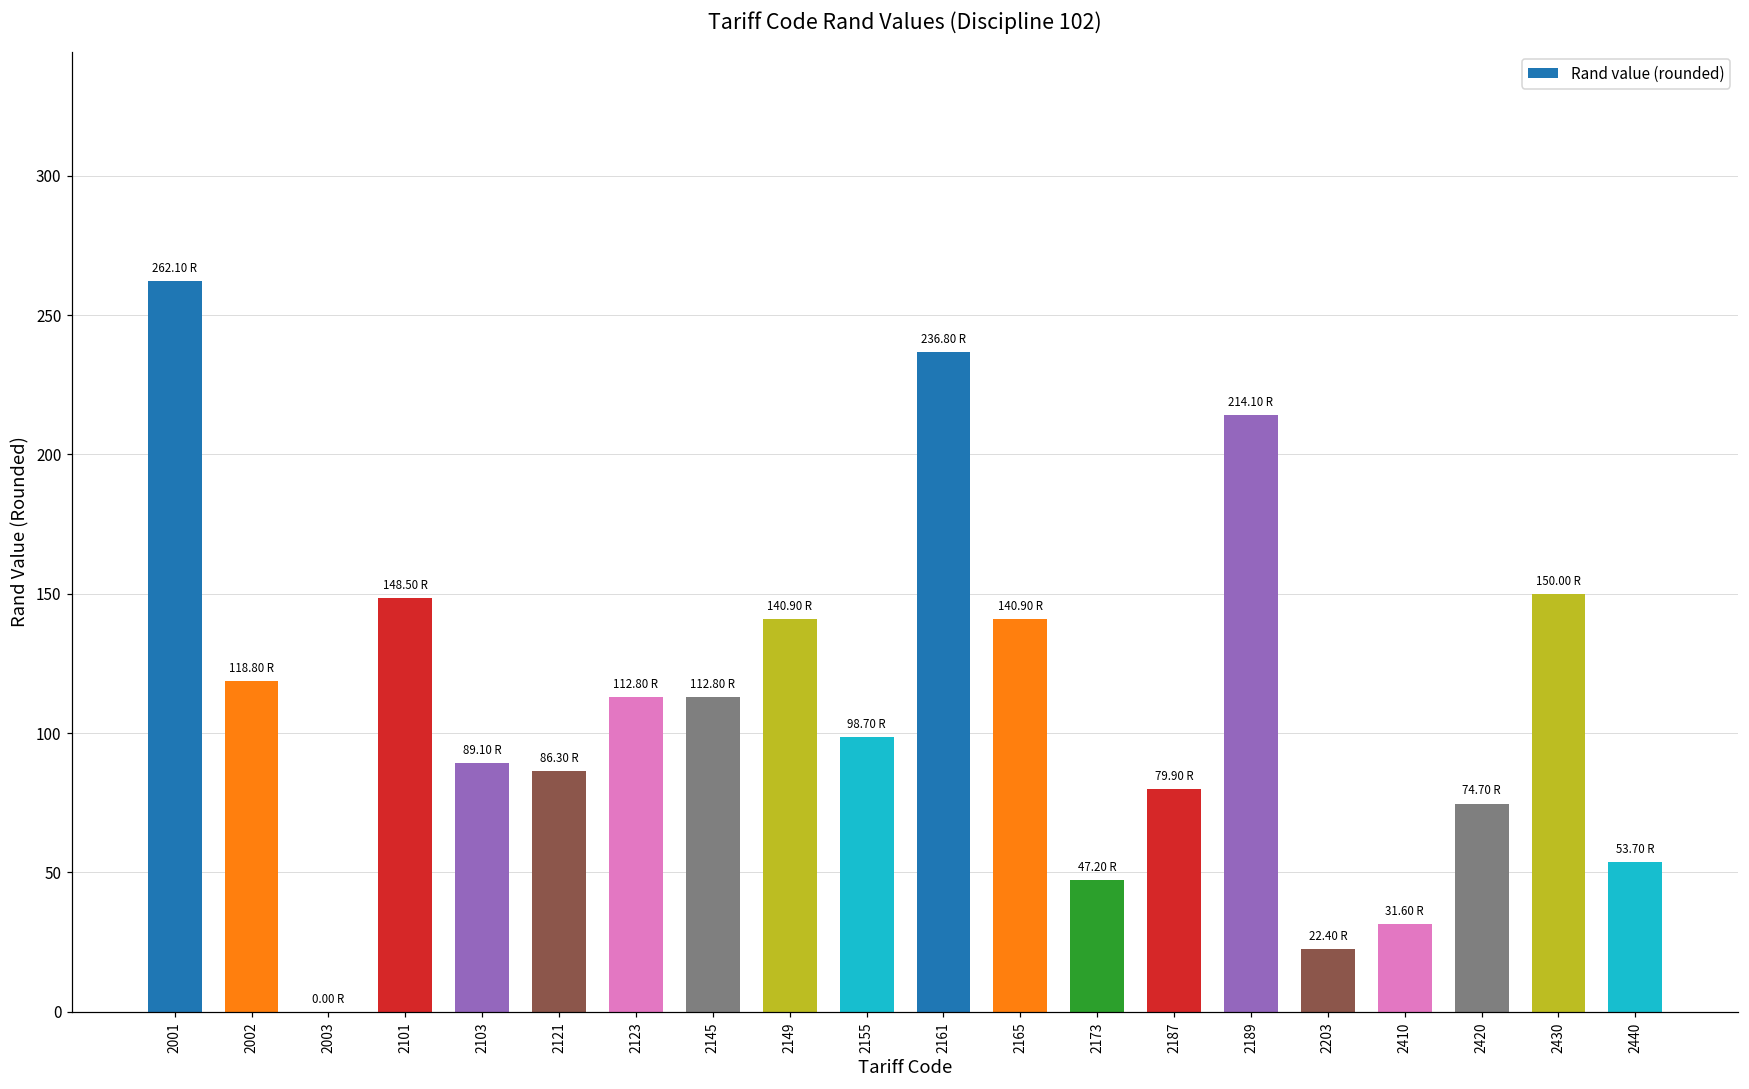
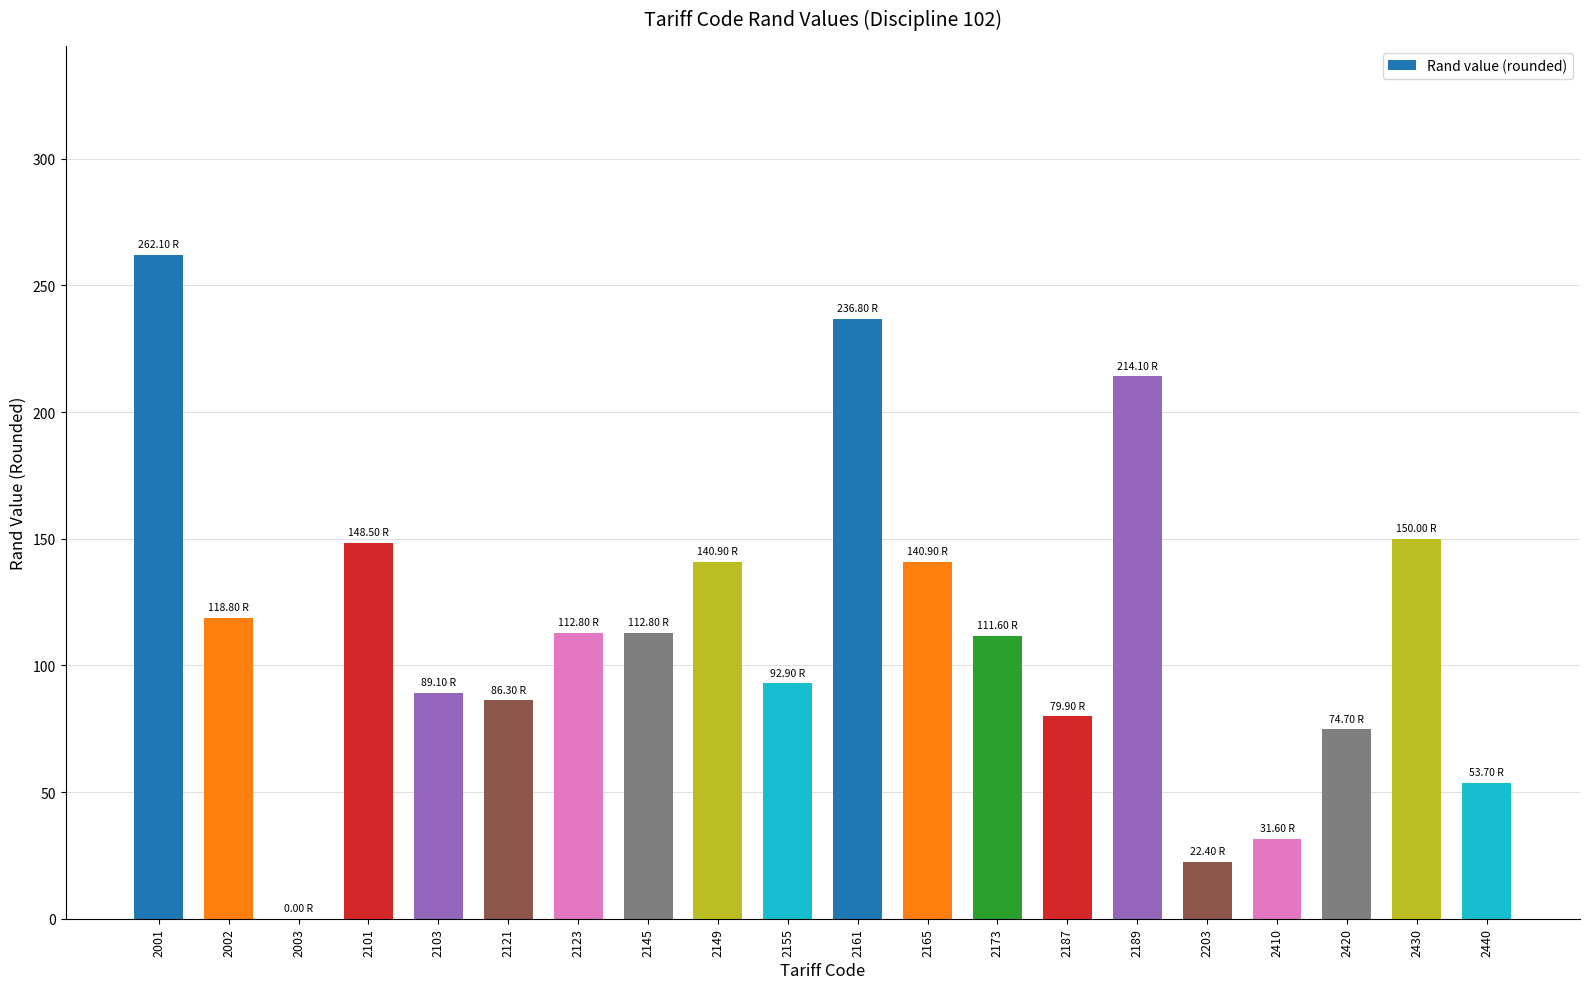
  {
    "2001": 262.10,
    "2002": 118.80,
    "2003": 0.00,
    "2101": 148.50,
    "2103": 89.10,
    "2121": 86.30,
    "2123": 112.80,
    "2145": 112.80,
    "2149": 140.90,
-   "2155": 98.70,
+   "2155": 92.90,
    "2161": 236.80,
    "2165": 140.90,
-   "2173": 47.20,
+   "2173": 111.60,
    "2187": 79.90,
    "2189": 214.10,
    "2203": 22.40,
    "2410": 31.60,
    "2420": 74.70,
    "2430": 150.00,
    "2440": 53.70
  }
